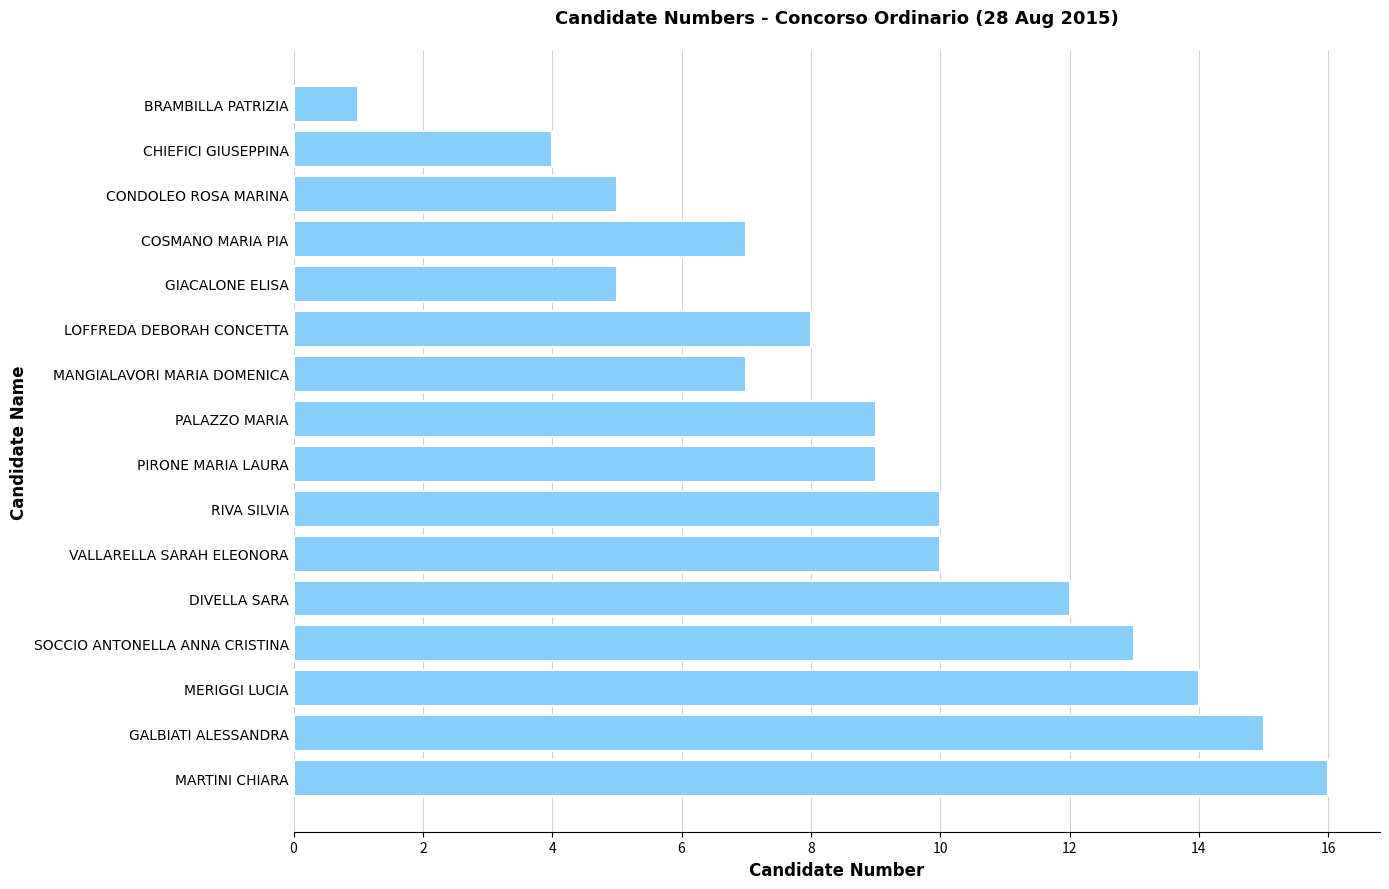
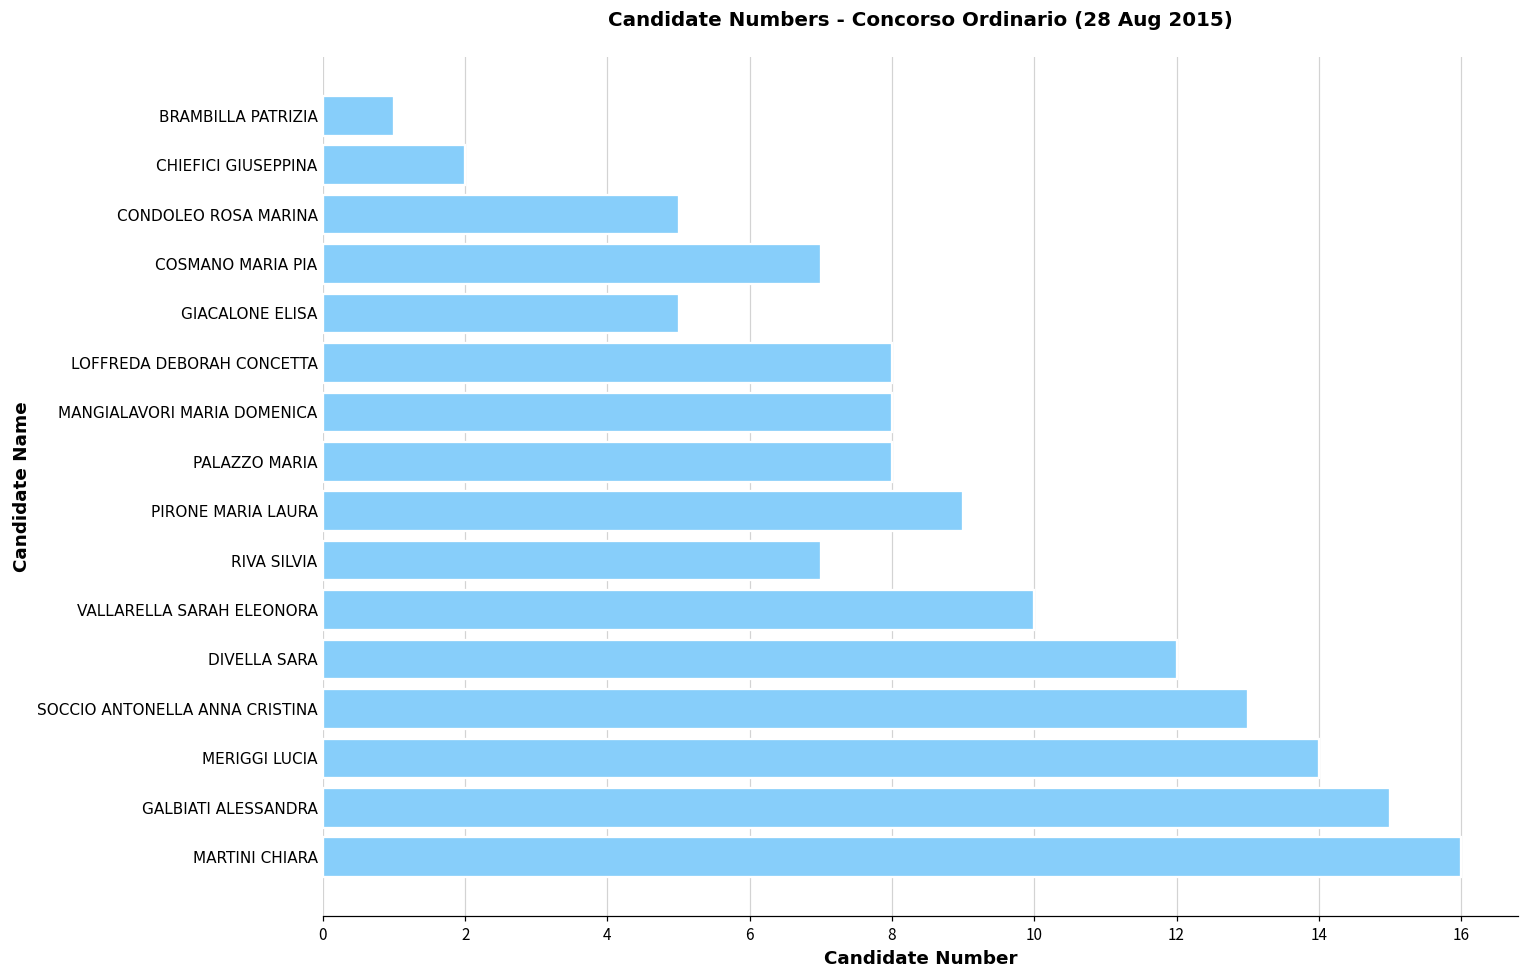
  {
    "BRAMBILLA PATRIZIA": 1,
-   "CHIEFICI GIUSEPPINA": 4,
+   "CHIEFICI GIUSEPPINA": 2,
    "CONDOLEO ROSA MARINA": 5,
    "COSMANO MARIA PIA": 7,
    "GIACALONE ELISA": 5,
    "LOFFREDA DEBORAH CONCETTA": 8,
-   "MANGIALAVORI MARIA DOMENICA": 7,
-   "PALAZZO MARIA": 9,
+   "MANGIALAVORI MARIA DOMENICA": 8,
+   "PALAZZO MARIA": 8,
    "PIRONE MARIA LAURA": 9,
-   "RIVA SILVIA": 10,
+   "RIVA SILVIA": 7,
    "VALLARELLA SARAH ELEONORA": 10,
    "DIVELLA SARA": 12,
    "SOCCIO ANTONELLA ANNA CRISTINA": 13,
    "MERIGGI LUCIA": 14,
    "GALBIATI ALESSANDRA": 15,
    "MARTINI CHIARA": 16
  }
